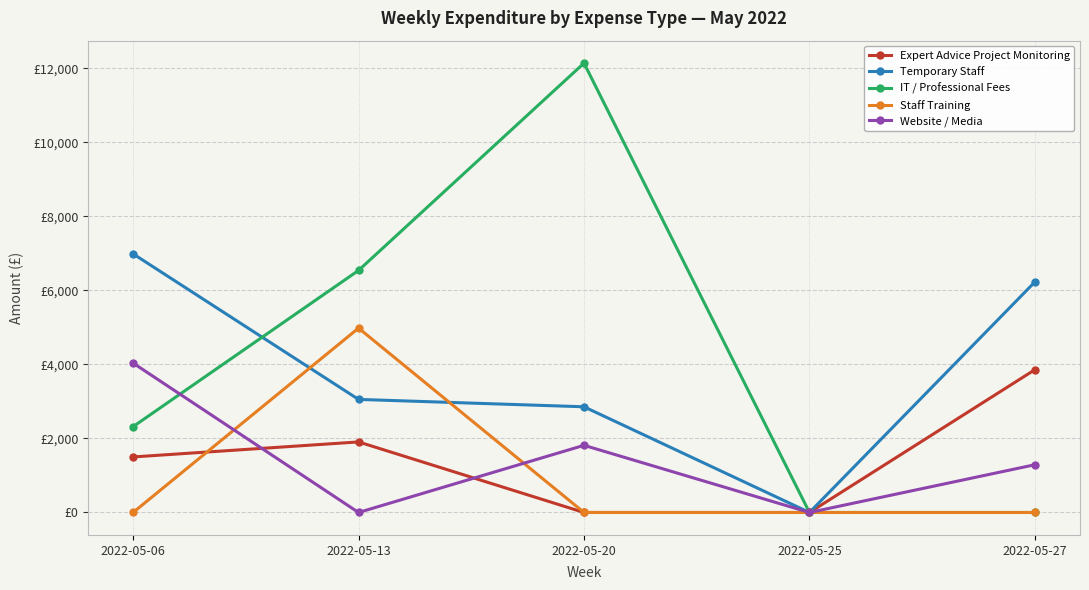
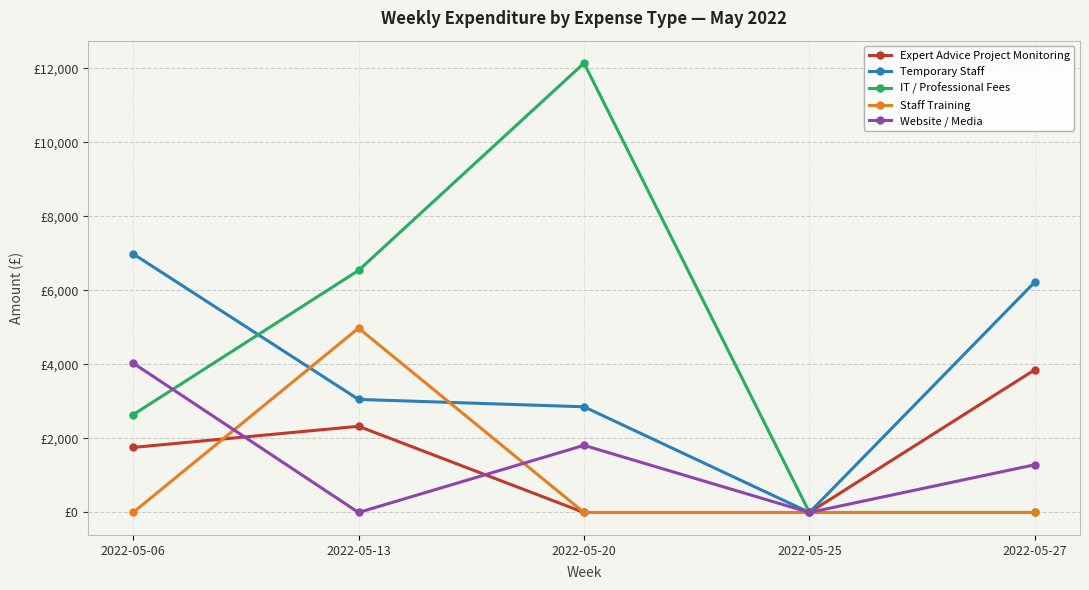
  {
    "Expert Advice Project Monitoring": {
-     "2022-05-06": "£1,500",
-     "2022-05-13": "£1,900",
+     "2022-05-06": "£1,800",
+     "2022-05-13": "£2,300",
      "2022-05-27": "£3,900"
    },
    "Temporary Staff": {
      "2022-05-06": "£7,000",
      "2022-05-13": "£3,100",
      "2022-05-20": "£2,900",
      "2022-05-27": "£6,200"
    },
    "IT / Professional Fees": {
-     "2022-05-06": "£2,300",
+     "2022-05-06": "£2,600",
      "2022-05-13": "£6,500",
      "2022-05-20": "£12,100"
    },
    "Staff Training": {
      "2022-05-06": "£0",
      "2022-05-13": "£5,000"
    },
    "Website / Media": {
      "2022-05-06": "£4,000",
      "2022-05-13": "£0",
      "2022-05-20": "£1,800",
      "2022-05-27": "£1,300"
    }
  }
